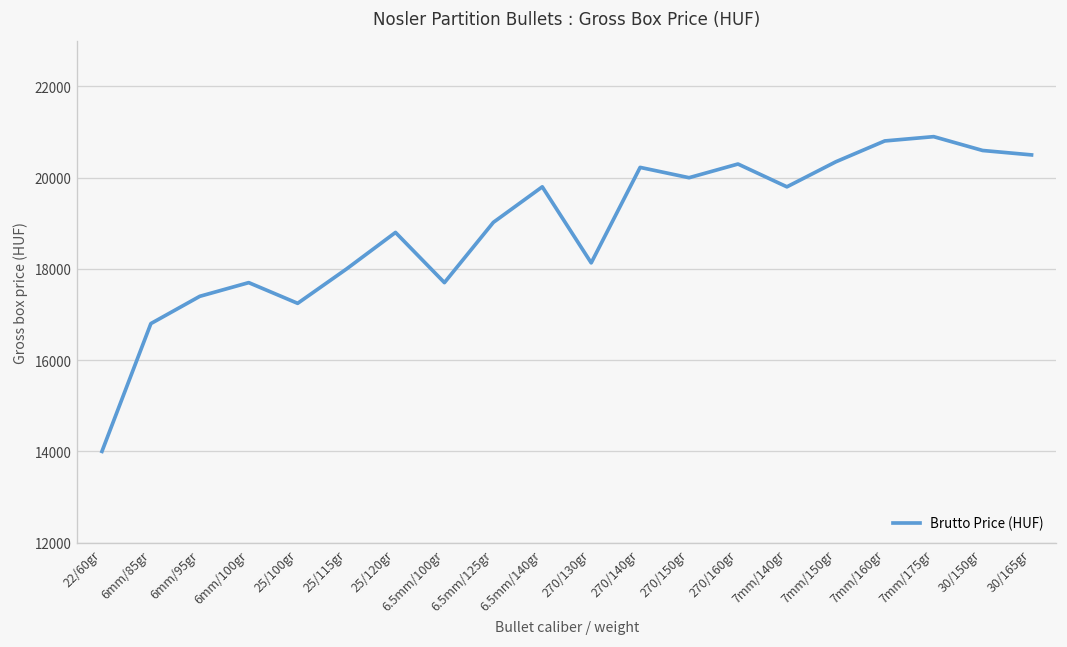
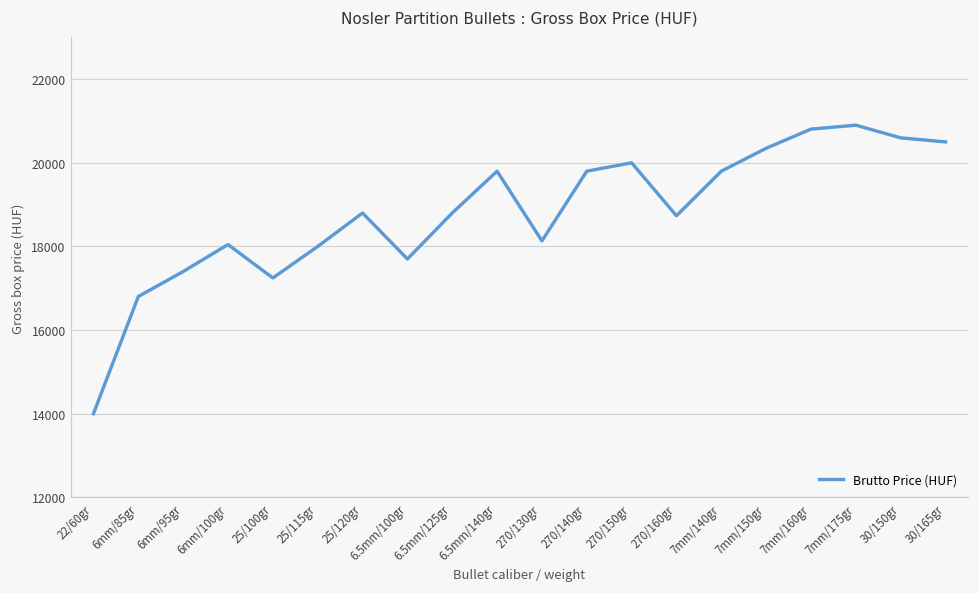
  {
    "22/60gr": 14000,
    "6mm/85gr": 16800,
    "6mm/95gr": 17400,
-   "6mm/100gr": 17700,
+   "6mm/100gr": 18000,
    "25/100gr": 17200,
    "25/115gr": 18000,
    "25/120gr": 18800,
    "6.5mm/100gr": 17700,
-   "6.5mm/125gr": 19000,
+   "6.5mm/125gr": 18800,
    "6.5mm/140gr": 19800,
    "270/130gr": 18100,
-   "270/140gr": 20200,
+   "270/140gr": 19800,
    "270/150gr": 20000,
-   "270/160gr": 20300,
+   "270/160gr": 18700,
    "7mm/140gr": 19800,
    "7mm/150gr": 20300,
    "7mm/160gr": 20800,
    "7mm/175gr": 20900,
    "30/150gr": 20600,
    "30/165gr": 20500
  }
